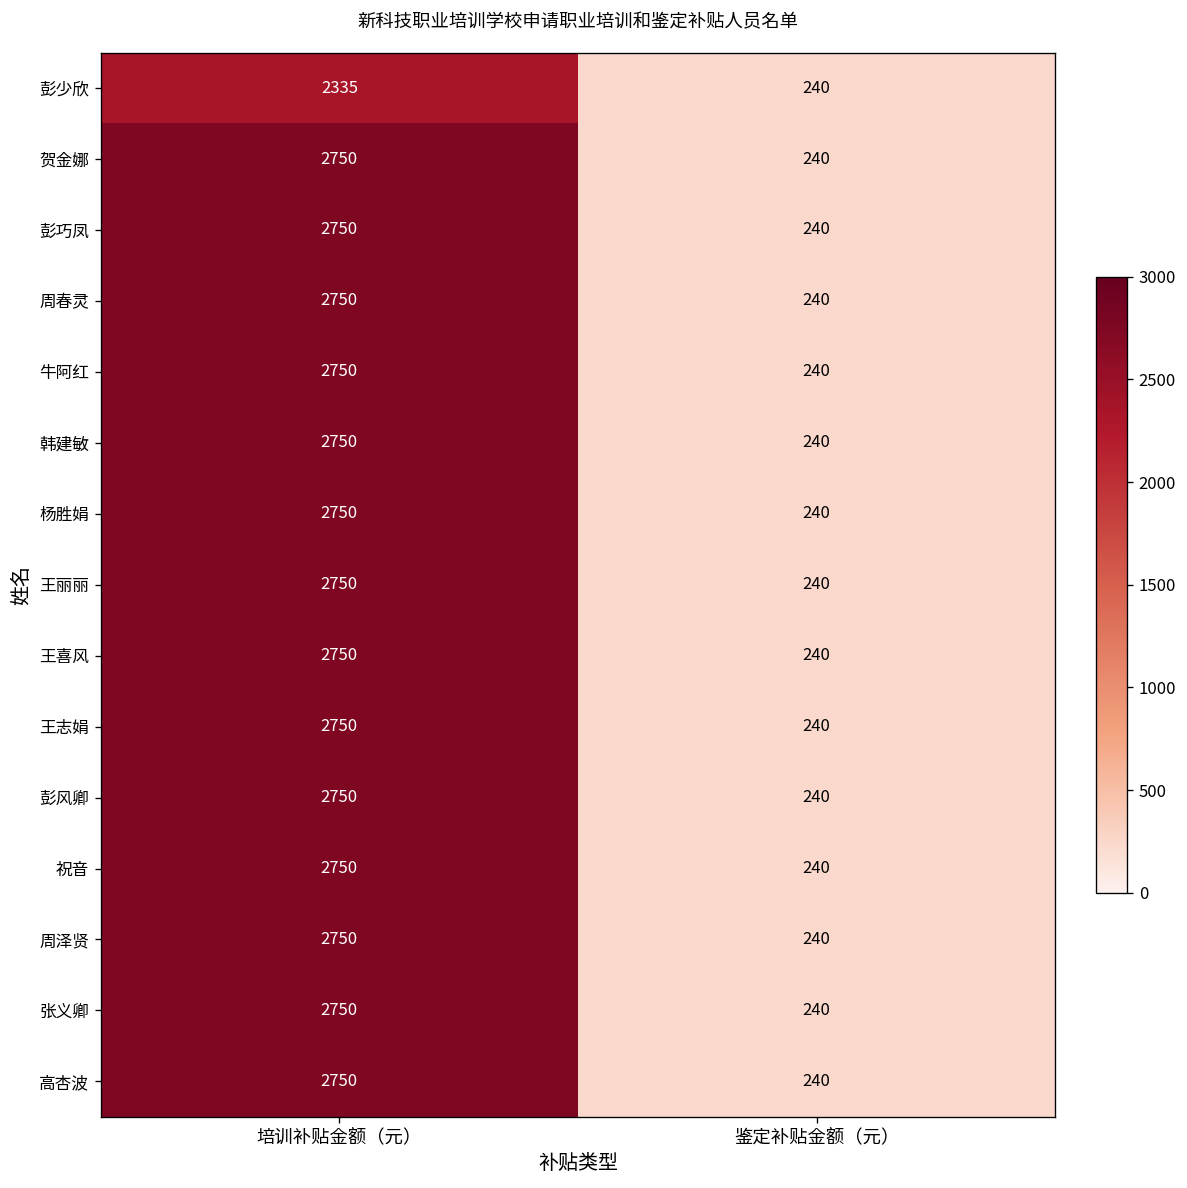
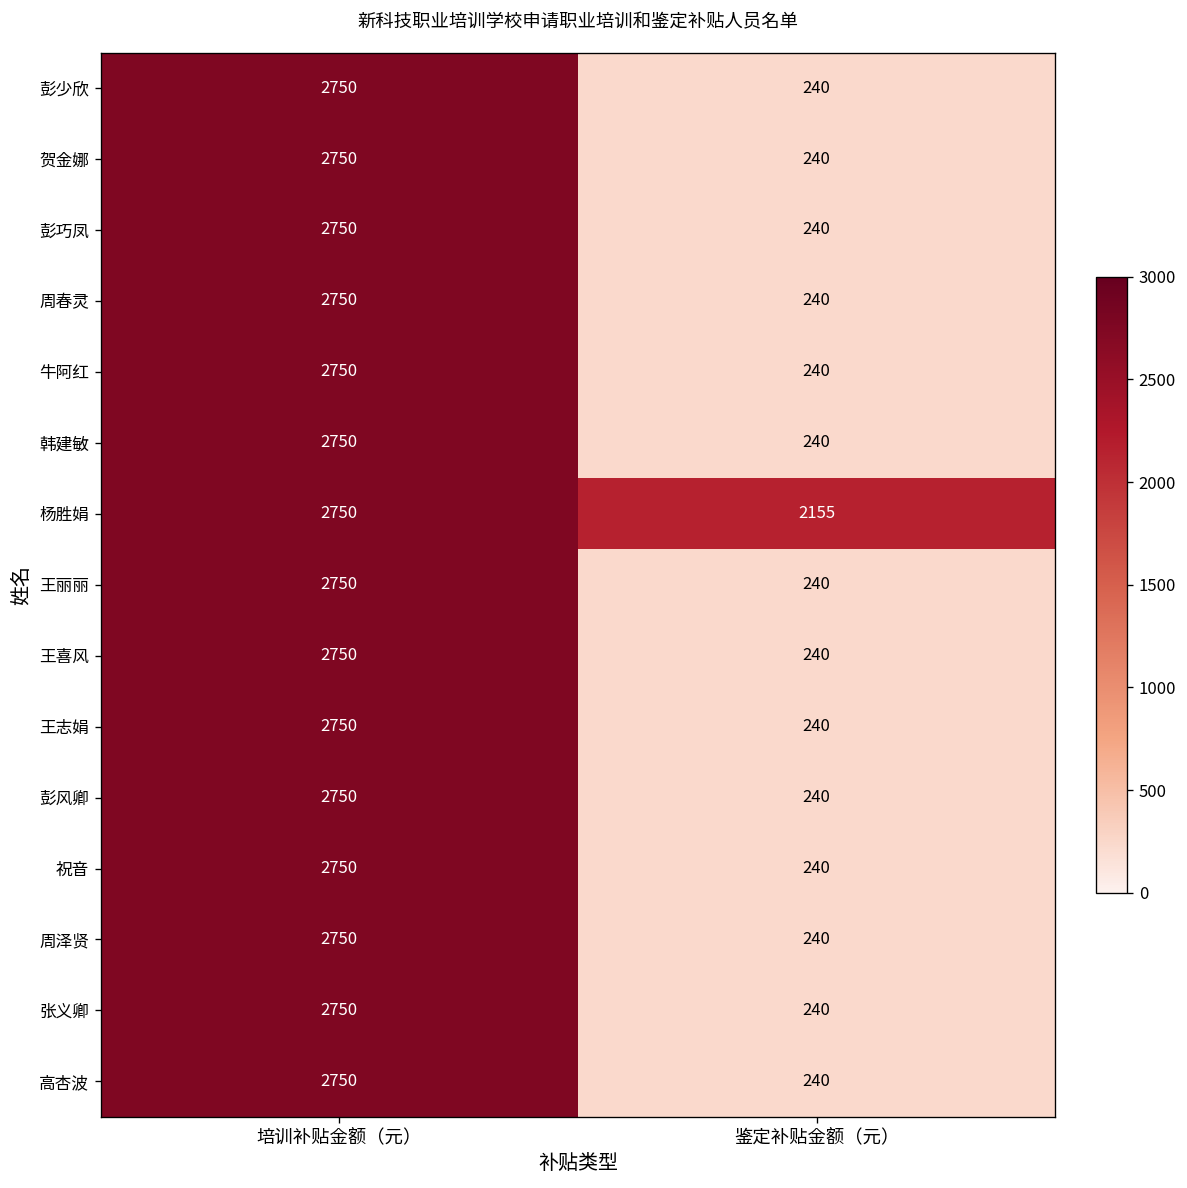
  {
    "彭少欣": {
-     "培训补贴金额（元）": 2335,
+     "培训补贴金额（元）": 2750,
      "鉴定补贴金额（元）": 240
    },
    "贺金娜": {
      "培训补贴金额（元）": 2750,
      "鉴定补贴金额（元）": 240
    },
    "彭巧凤": {
      "培训补贴金额（元）": 2750,
      "鉴定补贴金额（元）": 240
    },
    "周春灵": {
      "培训补贴金额（元）": 2750,
      "鉴定补贴金额（元）": 240
    },
    "牛阿红": {
      "培训补贴金额（元）": 2750,
      "鉴定补贴金额（元）": 240
    },
    "韩建敏": {
      "培训补贴金额（元）": 2750,
      "鉴定补贴金额（元）": 240
    },
    "杨胜娟": {
      "培训补贴金额（元）": 2750,
-     "鉴定补贴金额（元）": 240
+     "鉴定补贴金额（元）": 2155
    },
    "王丽丽": {
      "培训补贴金额（元）": 2750,
      "鉴定补贴金额（元）": 240
    },
    "王喜风": {
      "培训补贴金额（元）": 2750,
      "鉴定补贴金额（元）": 240
    },
    "王志娟": {
      "培训补贴金额（元）": 2750,
      "鉴定补贴金额（元）": 240
    },
    "彭风卿": {
      "培训补贴金额（元）": 2750,
      "鉴定补贴金额（元）": 240
    },
    "祝音": {
      "培训补贴金额（元）": 2750,
      "鉴定补贴金额（元）": 240
    },
    "周泽贤": {
      "培训补贴金额（元）": 2750,
      "鉴定补贴金额（元）": 240
    },
    "张义卿": {
      "培训补贴金额（元）": 2750,
      "鉴定补贴金额（元）": 240
    },
    "高杏波": {
      "培训补贴金额（元）": 2750,
      "鉴定补贴金额（元）": 240
    }
  }
